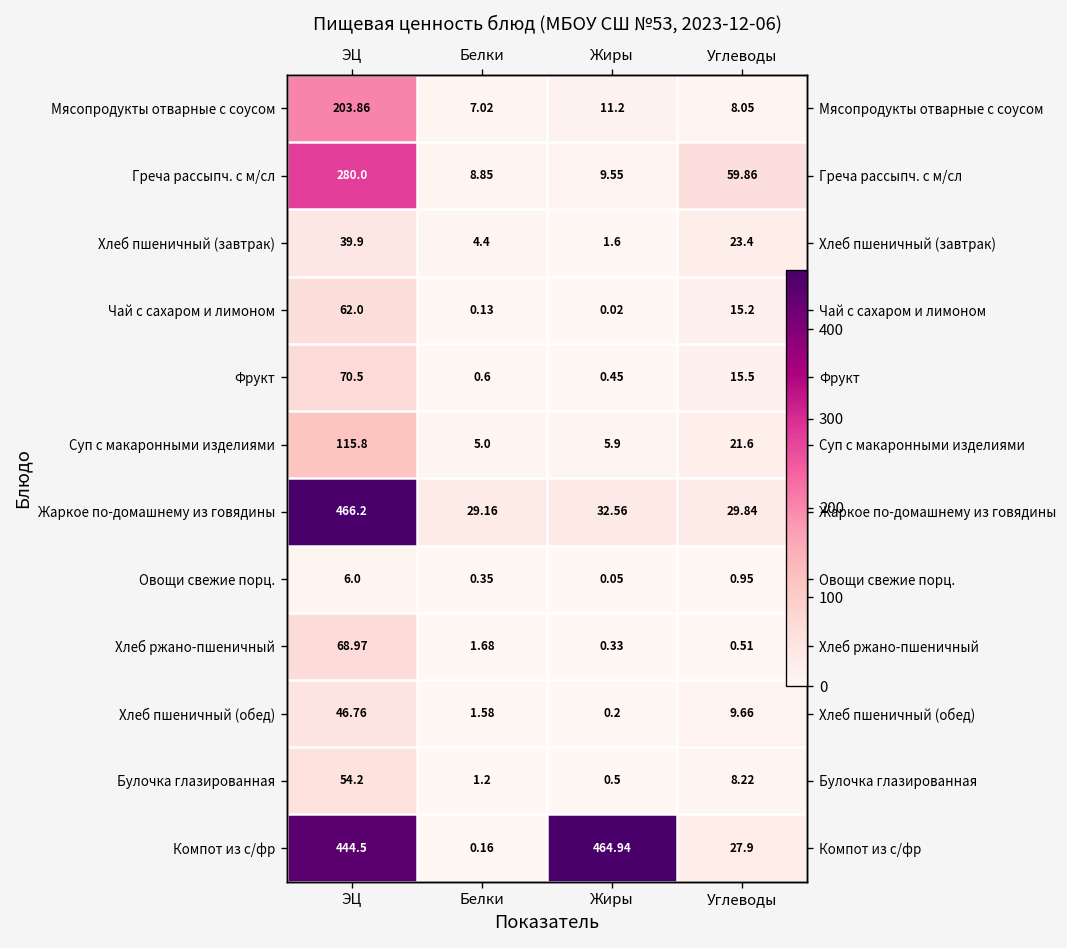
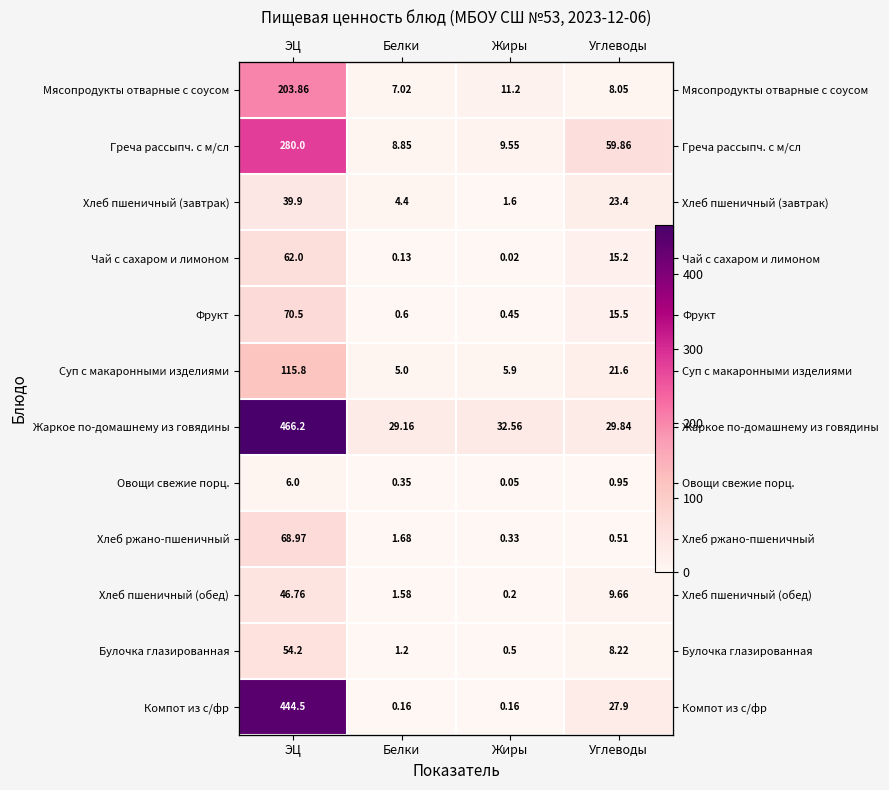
  {
    "Мясопродукты отварные с соусом": {
      "ЭЦ": 203.86,
      "Белки": 7.02,
      "Жиры": 11.2,
      "Углеводы": 8.05
    },
    "Греча рассыпч. с м/сл": {
      "ЭЦ": 280.0,
      "Белки": 8.85,
      "Жиры": 9.55,
      "Углеводы": 59.86
    },
    "Хлеб пшеничный (завтрак)": {
      "ЭЦ": 39.9,
      "Белки": 4.4,
      "Жиры": 1.6,
      "Углеводы": 23.4
    },
    "Чай с сахаром и лимоном": {
      "ЭЦ": 62.0,
      "Белки": 0.13,
      "Жиры": 0.02,
      "Углеводы": 15.2
    },
    "Фрукт": {
      "ЭЦ": 70.5,
      "Белки": 0.6,
      "Жиры": 0.45,
      "Углеводы": 15.5
    },
    "Суп с макаронными изделиями": {
      "ЭЦ": 115.8,
      "Белки": 5.0,
      "Жиры": 5.9,
      "Углеводы": 21.6
    },
    "Жаркое по-домашнему из говядины": {
      "ЭЦ": 466.2,
      "Белки": 29.16,
      "Жиры": 32.56,
      "Углеводы": 29.84
    },
    "Овощи свежие порц.": {
      "ЭЦ": 6.0,
      "Белки": 0.35,
      "Жиры": 0.05,
      "Углеводы": 0.95
    },
    "Хлеб ржано-пшеничный": {
      "ЭЦ": 68.97,
      "Белки": 1.68,
      "Жиры": 0.33,
      "Углеводы": 0.51
    },
    "Хлеб пшеничный (обед)": {
      "ЭЦ": 46.76,
      "Белки": 1.58,
      "Жиры": 0.2,
      "Углеводы": 9.66
    },
    "Булочка глазированная": {
      "ЭЦ": 54.2,
      "Белки": 1.2,
      "Жиры": 0.5,
      "Углеводы": 8.22
    },
    "Компот из с/фр": {
      "ЭЦ": 444.5,
      "Белки": 0.16,
-     "Жиры": 464.94,
+     "Жиры": 0.16,
      "Углеводы": 27.9
    }
  }
